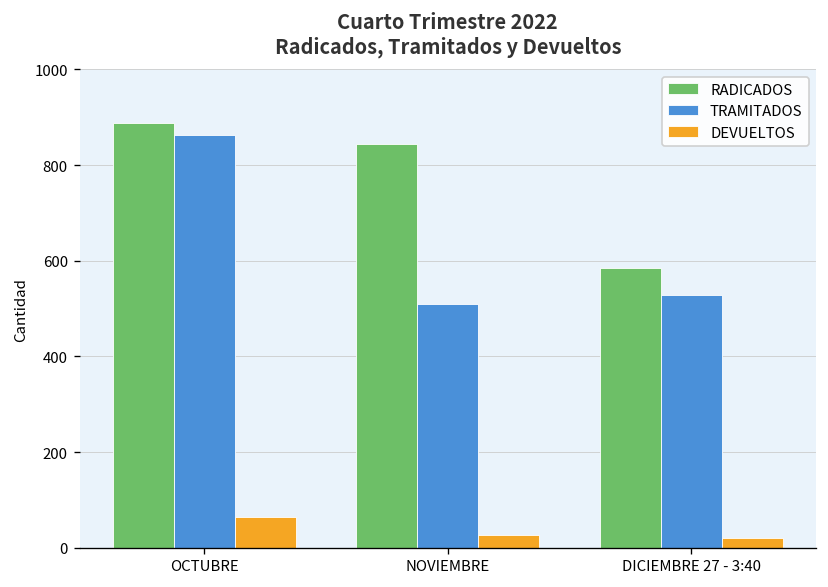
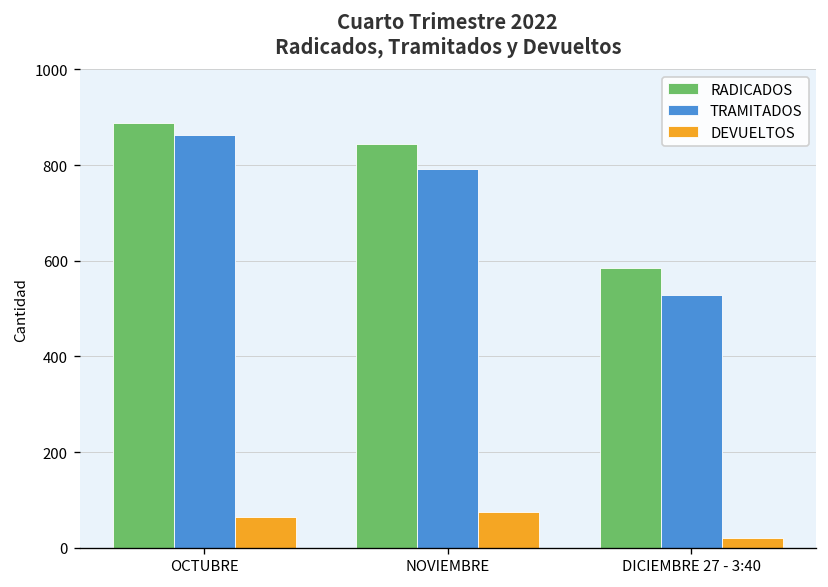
  {
    "RADICADOS": {
      "OCTUBRE": 890,
      "NOVIEMBRE": 850,
      "DICIEMBRE 27 - 3:40": 580
    },
    "TRAMITADOS": {
      "OCTUBRE": 860,
-     "NOVIEMBRE": 510,
+     "NOVIEMBRE": 790,
      "DICIEMBRE 27 - 3:40": 530
    },
    "DEVUELTOS": {
      "OCTUBRE": 70,
-     "NOVIEMBRE": 30,
+     "NOVIEMBRE": 70,
      "DICIEMBRE 27 - 3:40": 20
    }
  }
